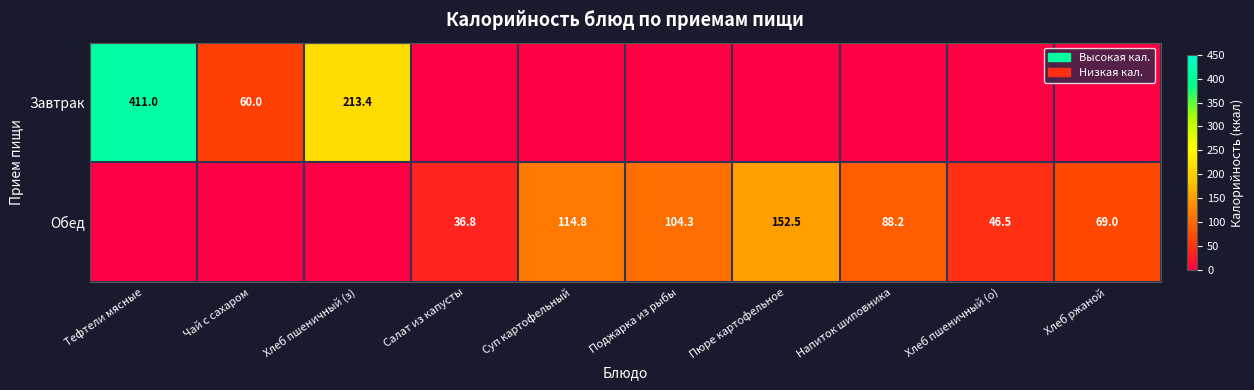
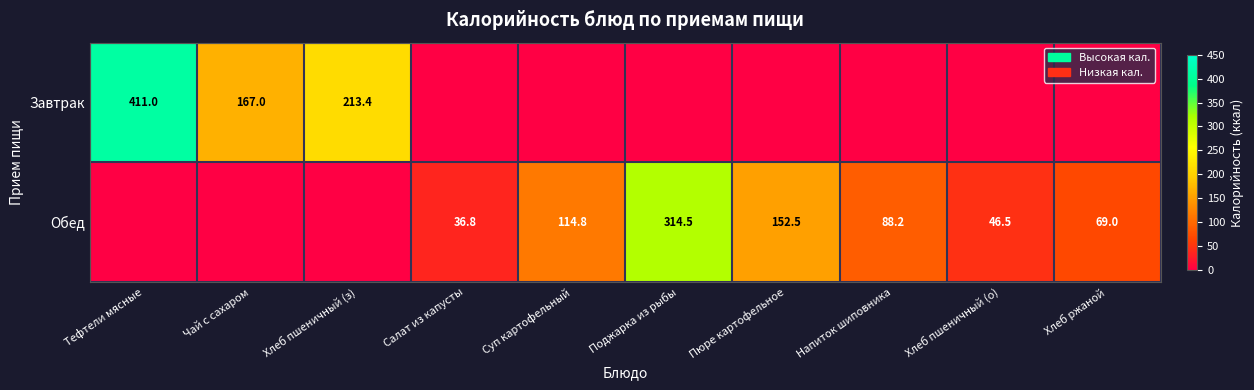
  {
    "Завтрак": {
      "Тефтели мясные": 411.0,
-     "Чай с сахаром": 60.0,
+     "Чай с сахаром": 167.0,
      "Хлеб пшеничный (з)": 213.4
    },
    "Обед": {
      "Салат из капусты": 36.8,
      "Суп картофельный": 114.8,
-     "Поджарка из рыбы": 104.3,
+     "Поджарка из рыбы": 314.5,
      "Пюре картофельное": 152.5,
      "Напиток шиповника": 88.2,
      "Хлеб пшеничный (о)": 46.5,
      "Хлеб ржаной": 69.0
    }
  }
